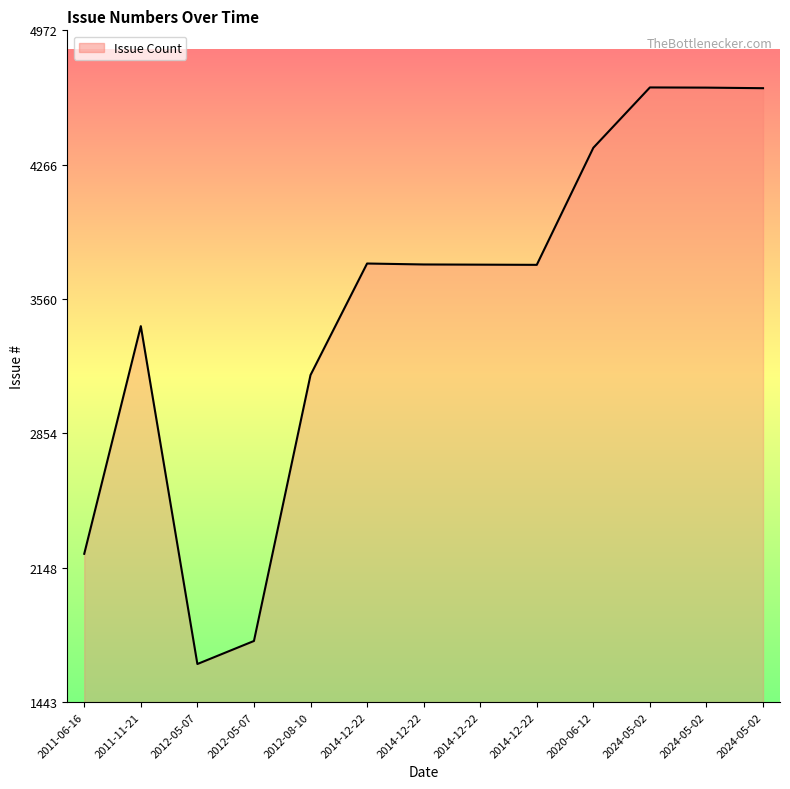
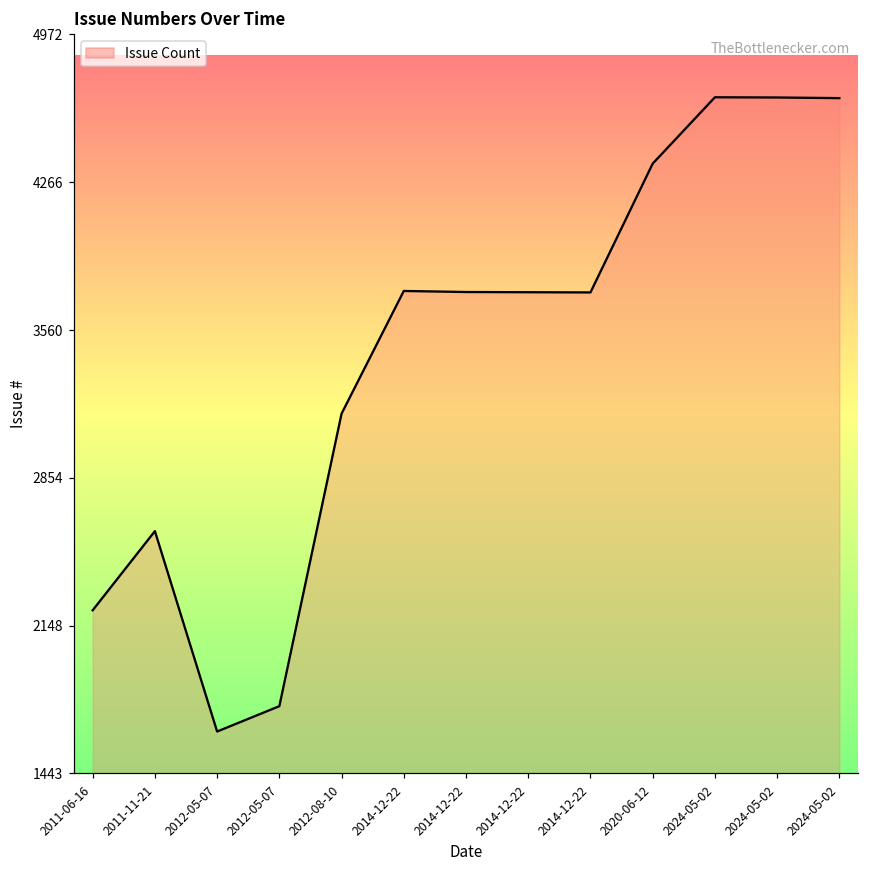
  {
    "2011-06-16": 2220,
-   "2011-11-21": 3420,
+   "2011-11-21": 2600,
    "2012-08-10": 3160,
    "2020-06-12": 4360
  }
